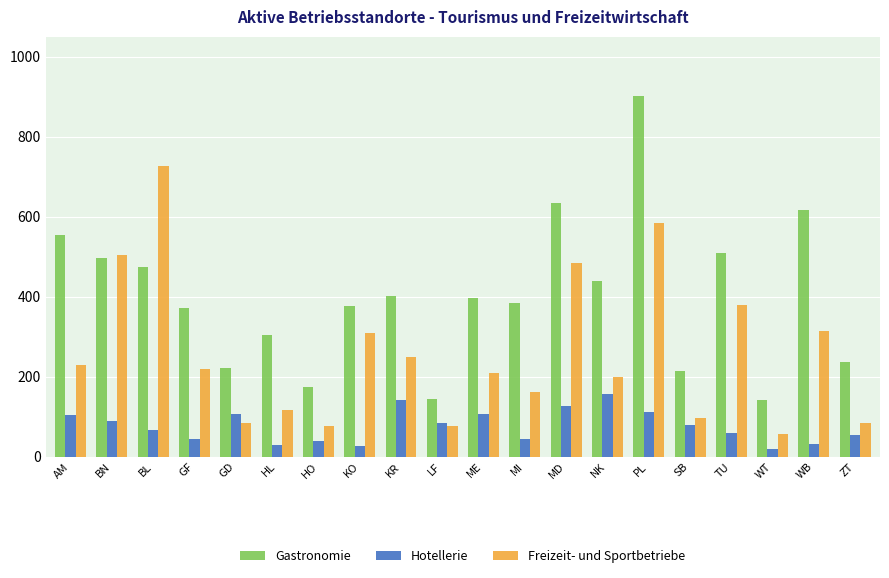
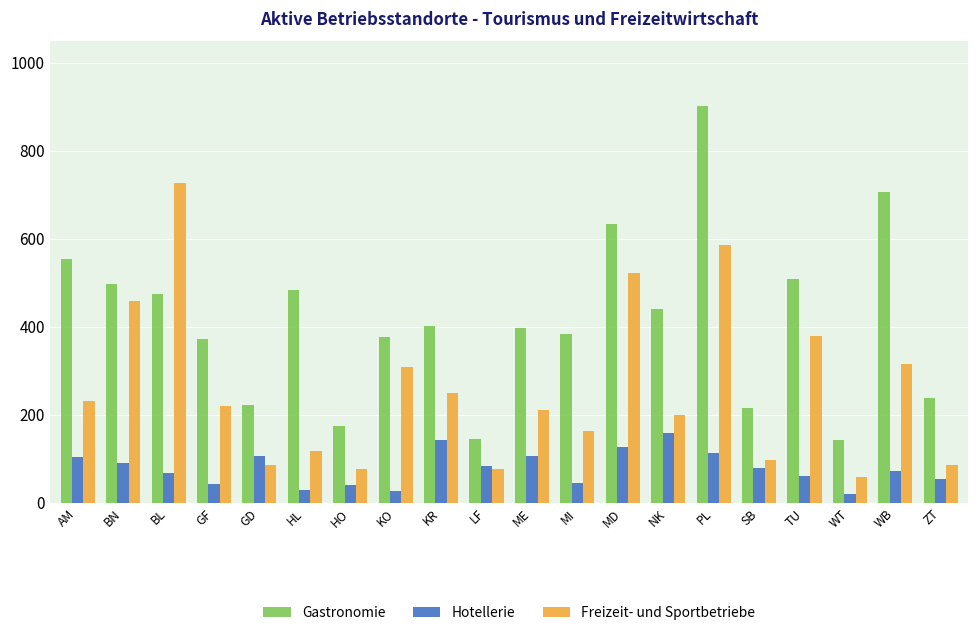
  {
    "Gastronomie": {
      "AM": 550,
      "BN": 500,
      "BL": 470,
      "GF": 370,
      "GD": 220,
-     "HL": 300,
+     "HL": 480,
      "HO": 170,
      "KO": 380,
      "KR": 400,
      "LF": 150,
      "ME": 400,
      "MI": 380,
      "MD": 630,
      "NK": 440,
      "PL": 900,
      "SB": 210,
      "TU": 510,
      "WT": 140,
-     "WB": 620,
+     "WB": 710,
      "ZT": 240
    },
    "Hotellerie": {
      "AM": 100,
      "BN": 90,
      "BL": 70,
      "GF": 40,
      "GD": 110,
      "HL": 30,
      "HO": 40,
      "KO": 30,
      "KR": 140,
      "LF": 80,
      "ME": 110,
      "MI": 50,
      "MD": 130,
      "NK": 160,
      "PL": 110,
      "SB": 80,
      "TU": 60,
      "WT": 20,
-     "WB": 30,
+     "WB": 70,
      "ZT": 50
    },
    "Freizeit- und Sportbetriebe": {
      "AM": 230,
-     "BN": 500,
+     "BN": 460,
      "BL": 730,
      "GF": 220,
      "GD": 90,
      "HL": 120,
      "HO": 80,
      "KO": 310,
      "KR": 250,
      "LF": 80,
      "ME": 210,
      "MI": 160,
-     "MD": 490,
+     "MD": 520,
      "NK": 200,
      "PL": 590,
      "SB": 100,
      "TU": 380,
      "WT": 60,
      "WB": 320,
      "ZT": 90
    }
  }
